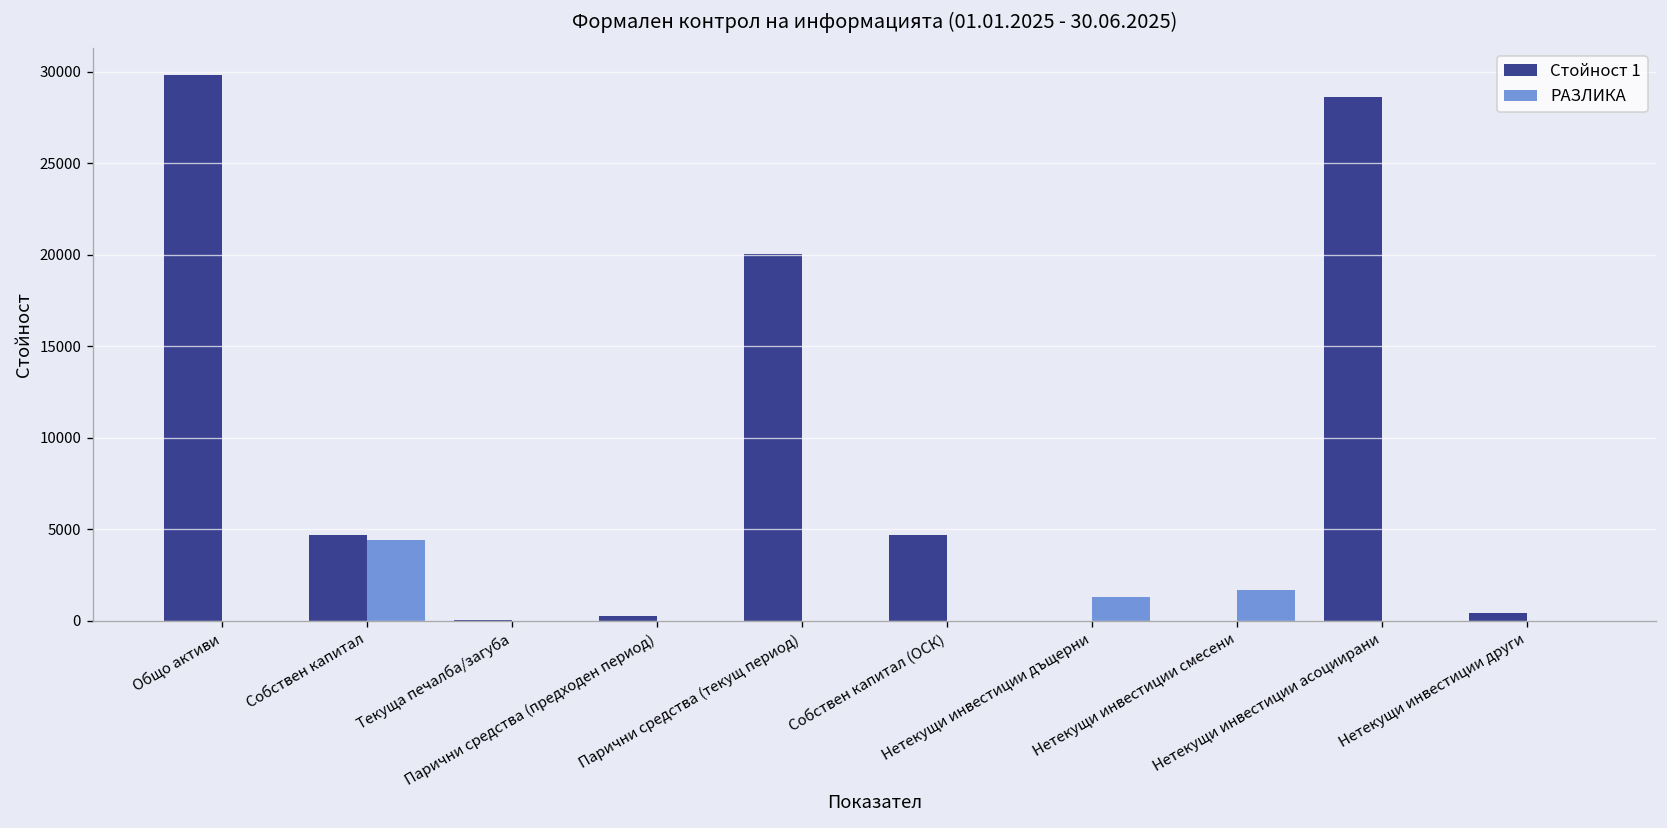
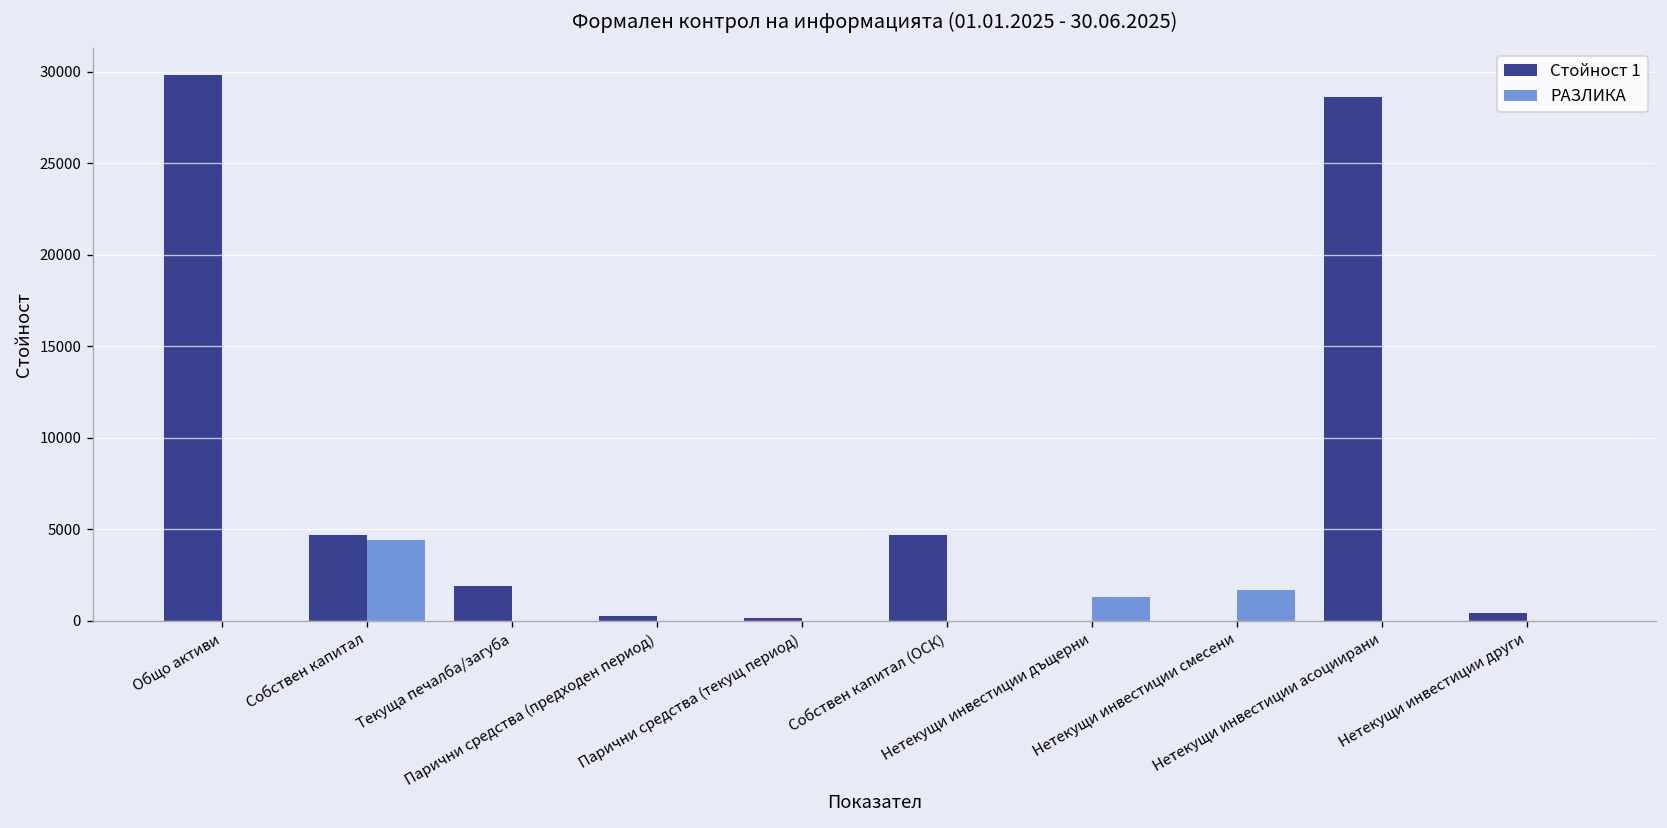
  {
    "Стойност 1": {
      "Общо активи": 29800,
      "Собствен капитал": 4700,
-     "Текуща печалба/загуба": 0,
+     "Текуща печалба/загуба": 1900,
      "Парични средства (предходен период)": 200,
-     "Парични средства (текущ период)": 20000,
+     "Парични средства (текущ период)": 200,
      "Собствен капитал (ОСК)": 4700,
      "Нетекущи инвестиции дъщерни": 0,
      "Нетекущи инвестиции смесени": 0,
      "Нетекущи инвестиции асоциирани": 28600,
      "Нетекущи инвестиции други": 400
    },
    "РАЗЛИКА": {
      "Общо активи": 0,
      "Собствен капитал": 4400,
      "Текуща печалба/загуба": 0,
      "Парични средства (предходен период)": 0,
      "Парични средства (текущ период)": 0,
      "Собствен капитал (ОСК)": 0,
      "Нетекущи инвестиции дъщерни": 1300,
      "Нетекущи инвестиции смесени": 1700,
      "Нетекущи инвестиции асоциирани": 0,
      "Нетекущи инвестиции други": 0
    }
  }
